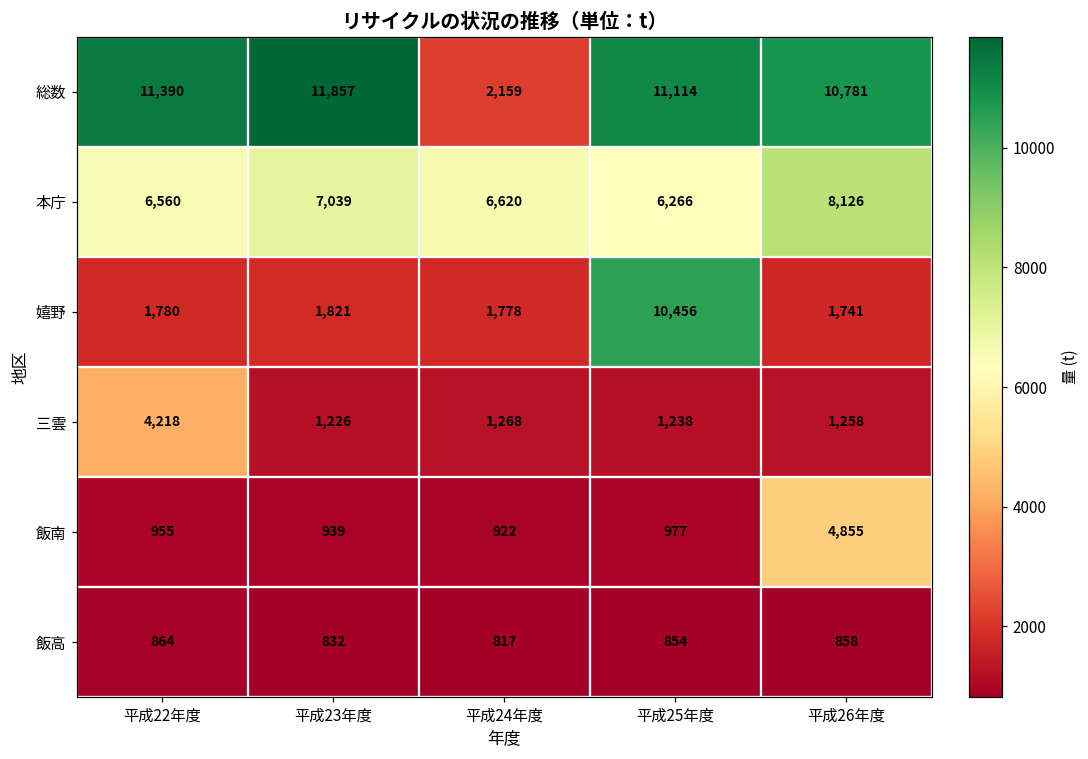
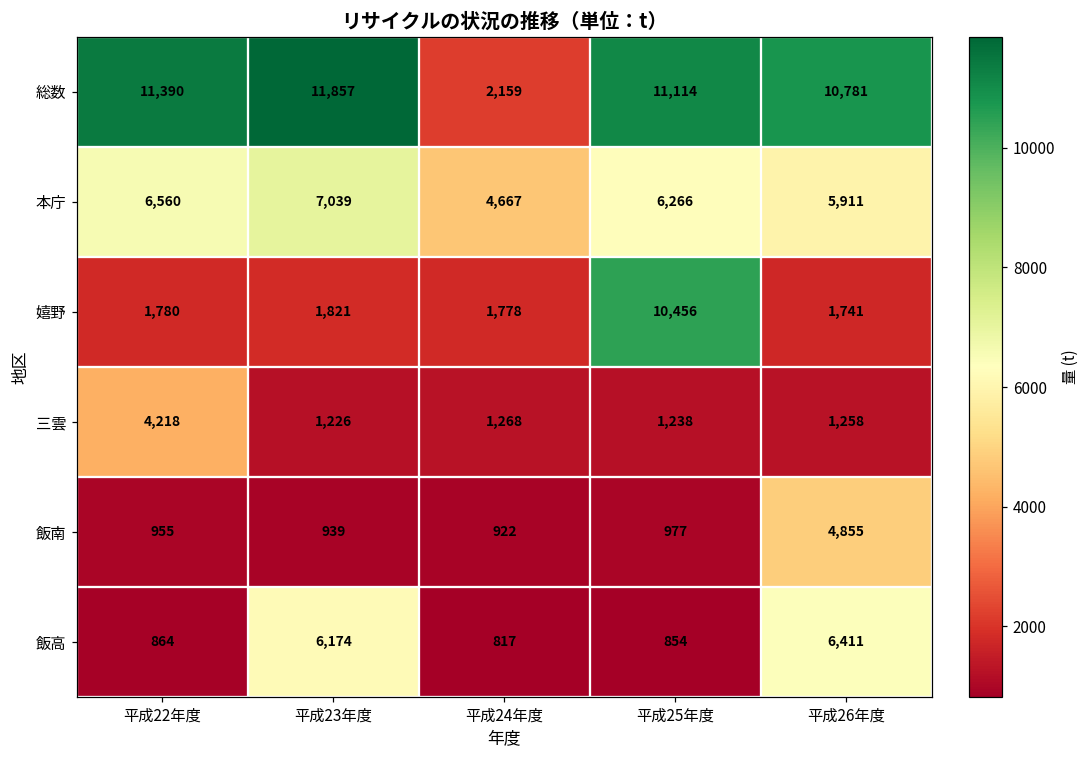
  {
    "総数": {
      "平成22年度": "11,390",
      "平成23年度": "11,857",
      "平成24年度": "2,159",
      "平成25年度": "11,114",
      "平成26年度": "10,781"
    },
    "本庁": {
      "平成22年度": "6,560",
      "平成23年度": "7,039",
-     "平成24年度": "6,620",
+     "平成24年度": "4,667",
      "平成25年度": "6,266",
-     "平成26年度": "8,126"
+     "平成26年度": "5,911"
    },
    "嬉野": {
      "平成22年度": "1,780",
      "平成23年度": "1,821",
      "平成24年度": "1,778",
      "平成25年度": "10,456",
      "平成26年度": "1,741"
    },
    "三雲": {
      "平成22年度": "4,218",
      "平成23年度": "1,226",
      "平成24年度": "1,268",
      "平成25年度": "1,238",
      "平成26年度": "1,258"
    },
    "飯南": {
      "平成22年度": "955",
      "平成23年度": "939",
      "平成24年度": "922",
      "平成25年度": "977",
      "平成26年度": "4,855"
    },
    "飯高": {
      "平成22年度": "864",
-     "平成23年度": "832",
+     "平成23年度": "6,174",
      "平成24年度": "817",
      "平成25年度": "854",
-     "平成26年度": "858"
+     "平成26年度": "6,411"
    }
  }
